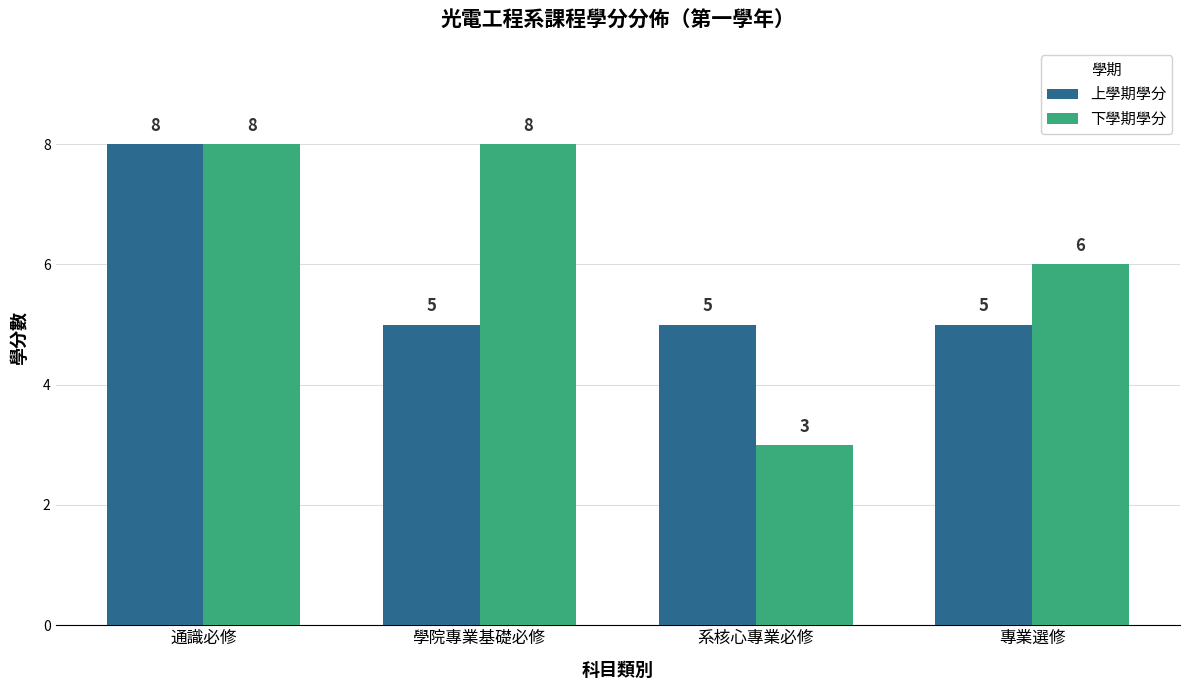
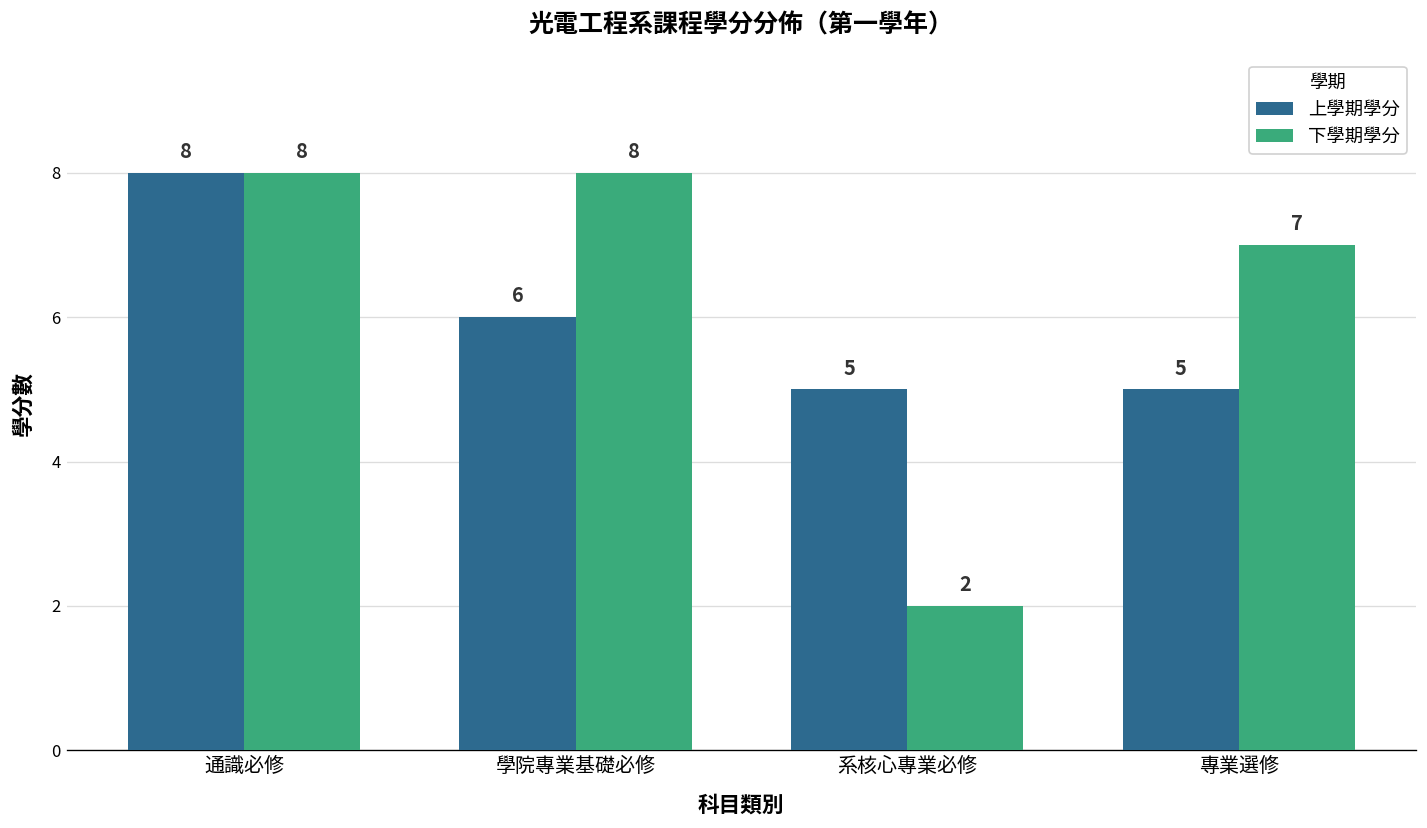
  {
    "上學期學分": {
      "通識必修": 8,
-     "學院專業基礎必修": 5,
+     "學院專業基礎必修": 6,
      "系核心專業必修": 5,
      "專業選修": 5
    },
    "下學期學分": {
      "通識必修": 8,
      "學院專業基礎必修": 8,
-     "系核心專業必修": 3,
-     "專業選修": 6
+     "系核心專業必修": 2,
+     "專業選修": 7
    }
  }
